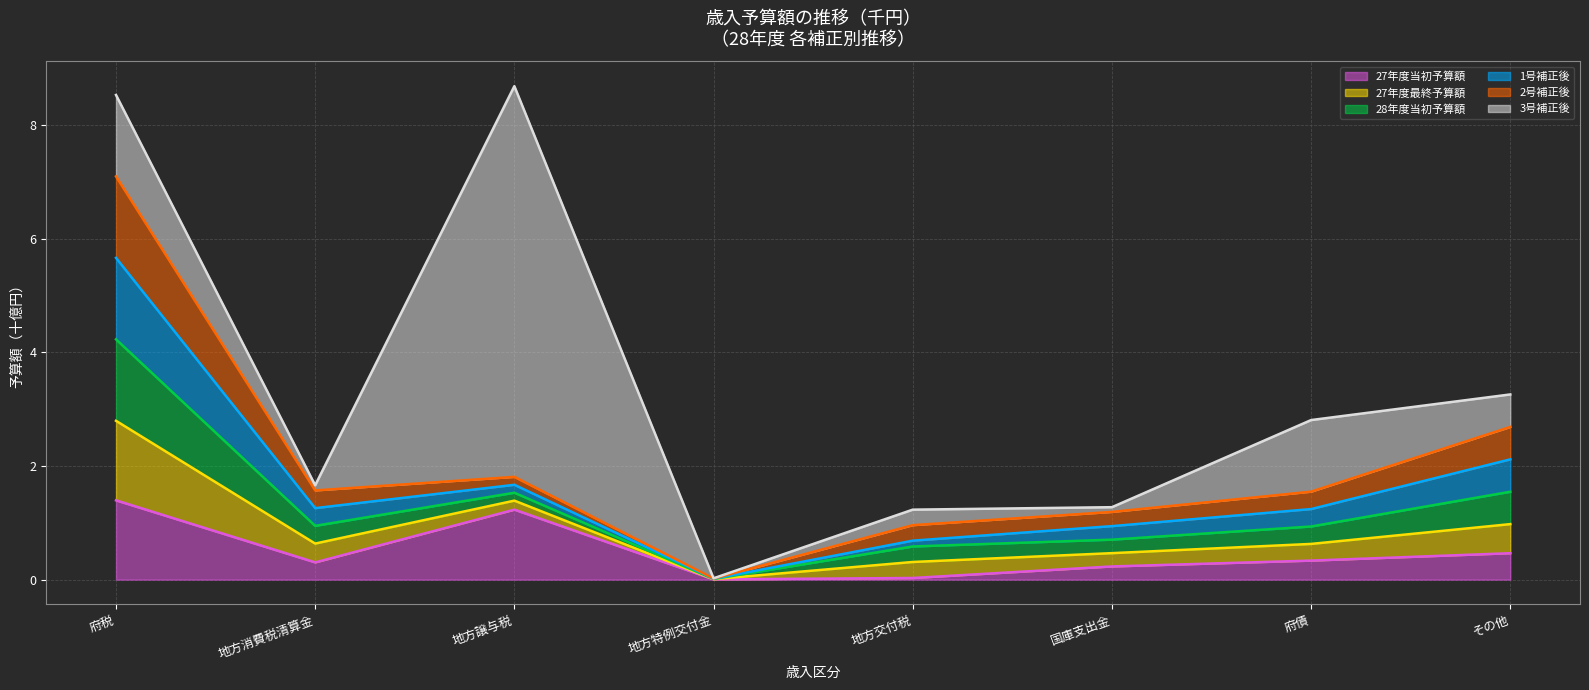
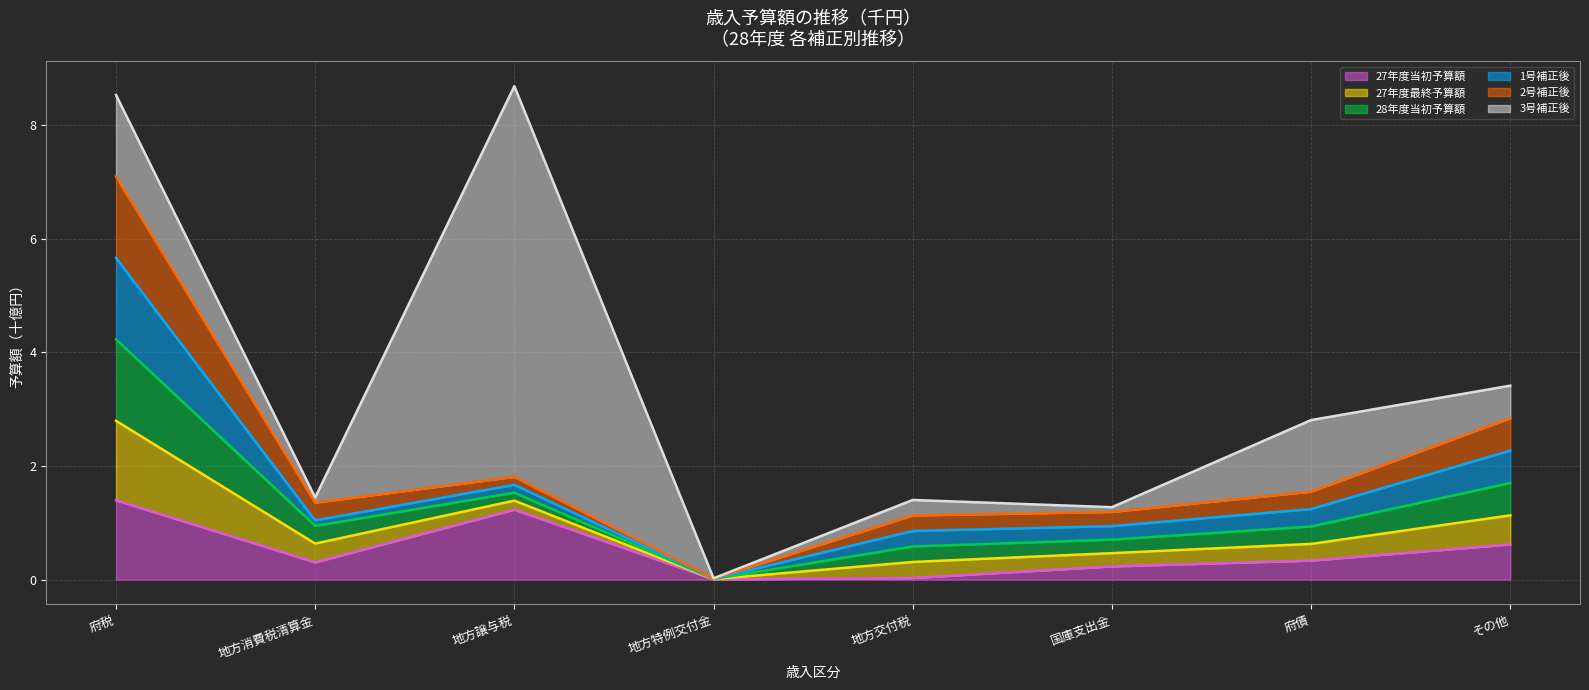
  {
    "27年度当初予算額": {
      "府税": 1.4,
      "地方消費税清算金": 0.3,
      "地方譲与税": 1.2,
      "地方交付税": 0.0,
      "国庫支出金": 0.2,
      "府債": 0.3,
-     "その他": 0.5
+     "その他": 0.6
    },
    "27年度最終予算額": {
      "府税": 1.4,
      "地方消費税清算金": 0.3,
      "地方譲与税": 0.2,
      "地方交付税": 0.3,
      "国庫支出金": 0.2,
      "府債": 0.3,
      "その他": 0.5
    },
    "28年度当初予算額": {
      "府税": 1.4,
      "地方消費税清算金": 0.3,
      "地方譲与税": 0.1,
      "地方交付税": 0.3,
      "国庫支出金": 0.2,
      "府債": 0.3,
      "その他": 0.6
    },
    "1号補正後": {
      "府税": 1.4,
-     "地方消費税清算金": 0.3,
+     "地方消費税清算金": 0.1,
      "地方譲与税": 0.1,
-     "地方交付税": 0.1,
+     "地方交付税": 0.3,
      "国庫支出金": 0.2,
      "府債": 0.3,
      "その他": 0.6
    },
    "2号補正後": {
      "府税": 1.4,
      "地方消費税清算金": 0.3,
      "地方譲与税": 0.1,
      "地方交付税": 0.3,
      "国庫支出金": 0.3,
      "府債": 0.3,
      "その他": 0.6
    },
    "3号補正後": {
      "府税": 1.4,
      "地方消費税清算金": 0.1,
      "地方譲与税": 6.9,
      "地方交付税": 0.3,
      "国庫支出金": 0.1,
      "府債": 1.3,
      "その他": 0.6
    }
  }
